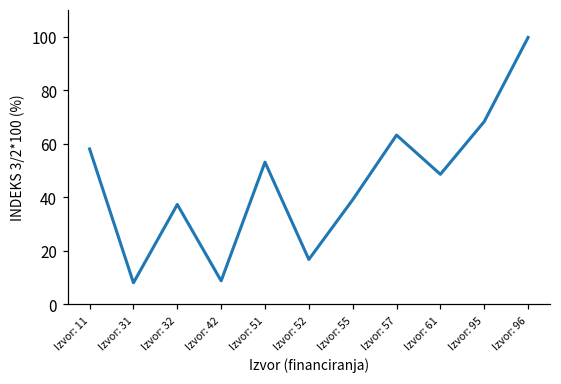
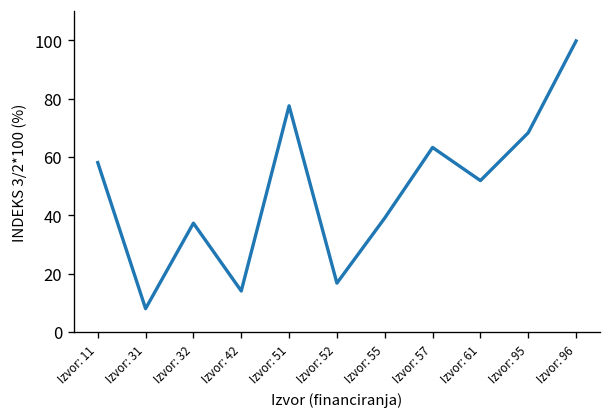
  {
    "Izvor: 11": 58,
    "Izvor: 31": 8,
    "Izvor: 32": 37,
-   "Izvor: 42": 9,
-   "Izvor: 51": 53,
+   "Izvor: 42": 14,
+   "Izvor: 51": 78,
    "Izvor: 52": 17,
    "Izvor: 55": 39,
    "Izvor: 57": 63,
-   "Izvor: 61": 49,
+   "Izvor: 61": 52,
    "Izvor: 95": 68,
    "Izvor: 96": 100
  }
